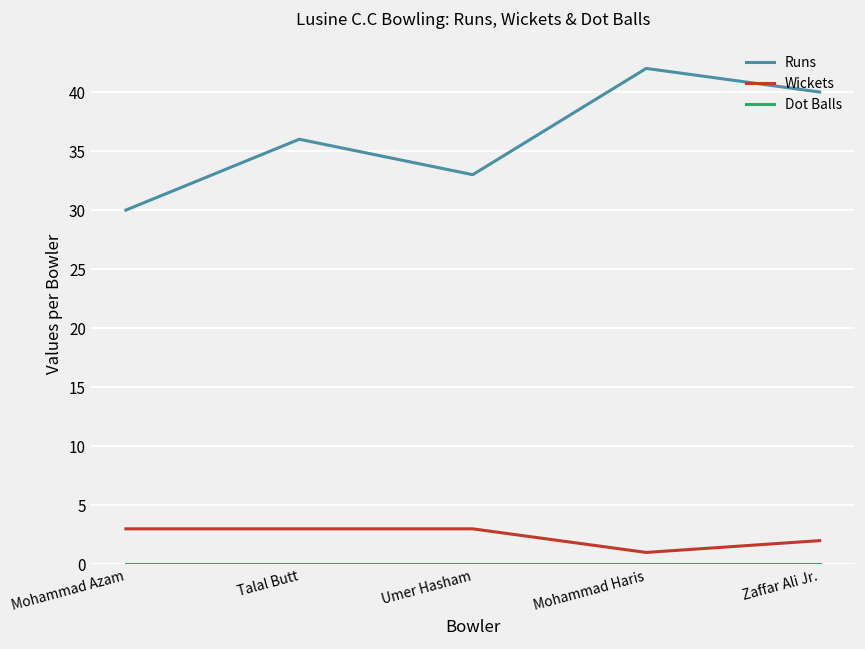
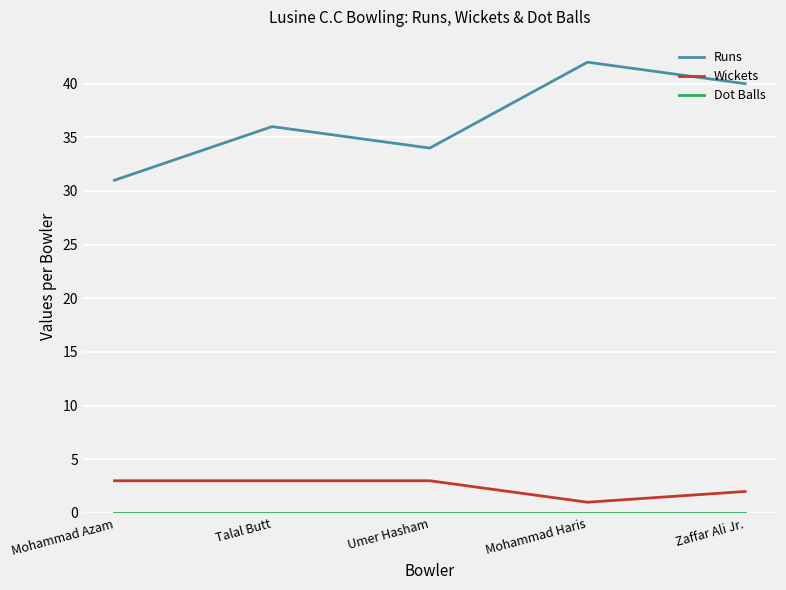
  {
    "Runs": {
-     "Mohammad Azam": 30,
+     "Mohammad Azam": 31,
      "Talal Butt": 36,
-     "Umer Hasham": 33,
+     "Umer Hasham": 34,
      "Mohammad Haris": 42,
      "Zaffar Ali Jr.": 40
    },
    "Wickets": {
      "Mohammad Azam": 3,
      "Talal Butt": 3,
      "Umer Hasham": 3,
      "Mohammad Haris": 1,
      "Zaffar Ali Jr.": 2
    },
    "Dot Balls": {
      "Mohammad Azam": 0,
      "Talal Butt": 0,
      "Umer Hasham": 0,
      "Mohammad Haris": 0,
      "Zaffar Ali Jr.": 0
    }
  }
